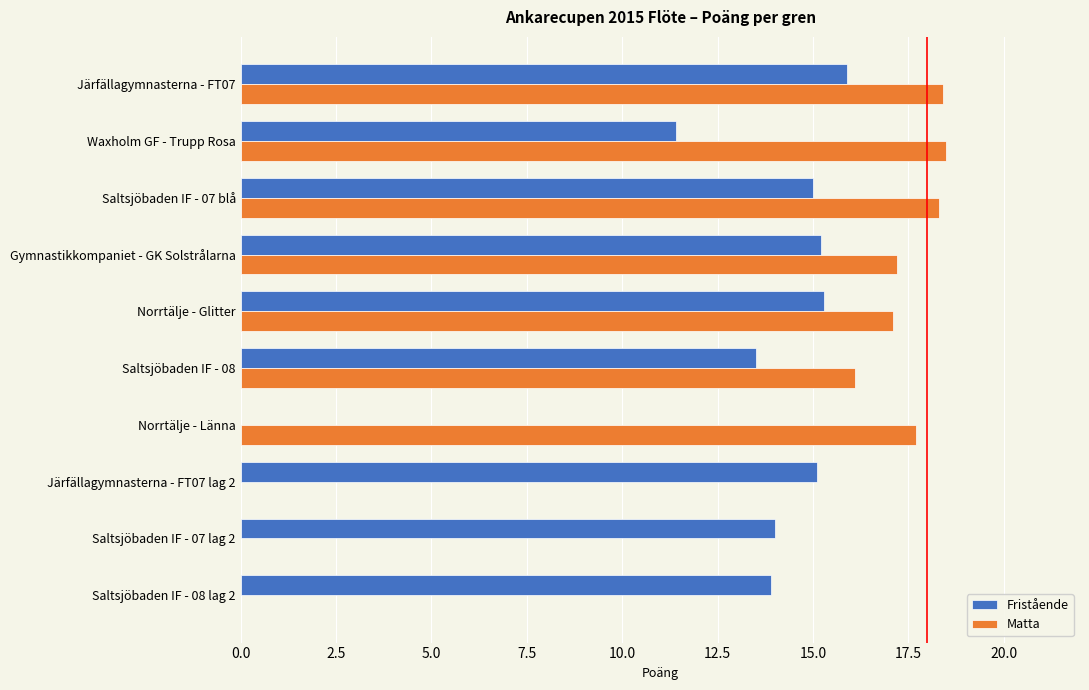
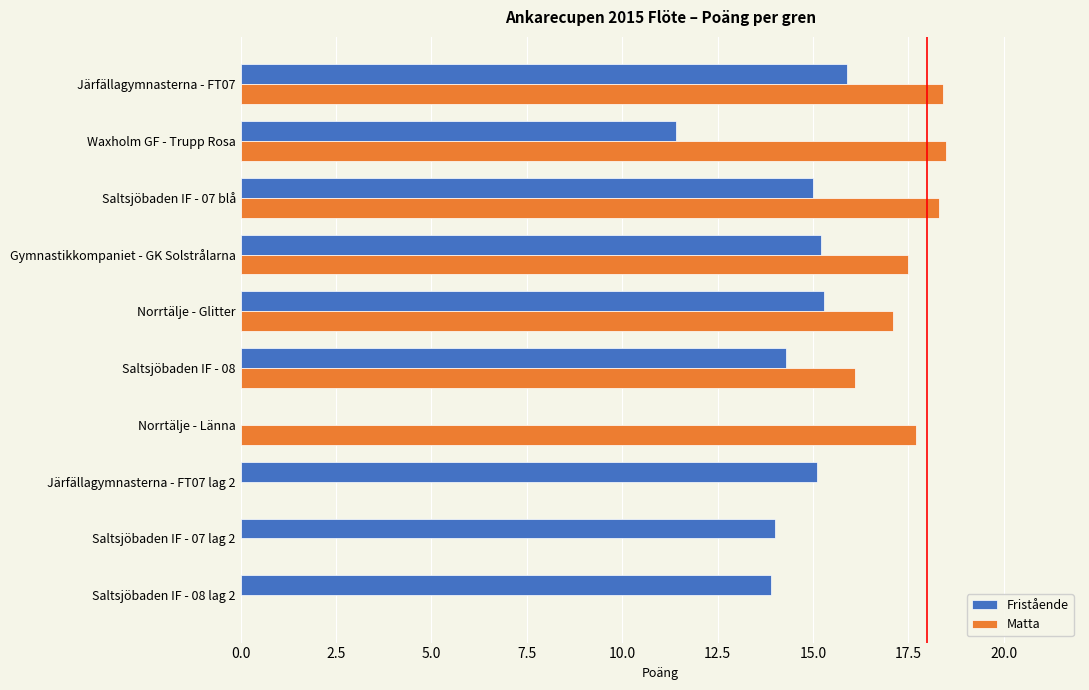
  {
    "Fristående": {
      "Järfällagymnasterna - FT07": 15.9,
      "Waxholm GF - Trupp Rosa": 11.4,
      "Saltsjöbaden IF - 07 blå": 15.0,
      "Gymnastikkompaniet - GK Solstrålarna": 15.2,
      "Norrtälje - Glitter": 15.3,
-     "Saltsjöbaden IF - 08": 13.5,
+     "Saltsjöbaden IF - 08": 14.3,
      "Norrtälje - Länna": 0.0,
      "Järfällagymnasterna - FT07 lag 2": 15.1,
      "Saltsjöbaden IF - 07 lag 2": 14.0,
      "Saltsjöbaden IF - 08 lag 2": 13.9
    },
    "Matta": {
      "Järfällagymnasterna - FT07": 18.4,
      "Waxholm GF - Trupp Rosa": 18.5,
      "Saltsjöbaden IF - 07 blå": 18.3,
-     "Gymnastikkompaniet - GK Solstrålarna": 17.2,
+     "Gymnastikkompaniet - GK Solstrålarna": 17.5,
      "Norrtälje - Glitter": 17.1,
      "Saltsjöbaden IF - 08": 16.1,
      "Norrtälje - Länna": 17.7,
      "Järfällagymnasterna - FT07 lag 2": 0.0,
      "Saltsjöbaden IF - 07 lag 2": 0.0,
      "Saltsjöbaden IF - 08 lag 2": 0.0
    }
  }
